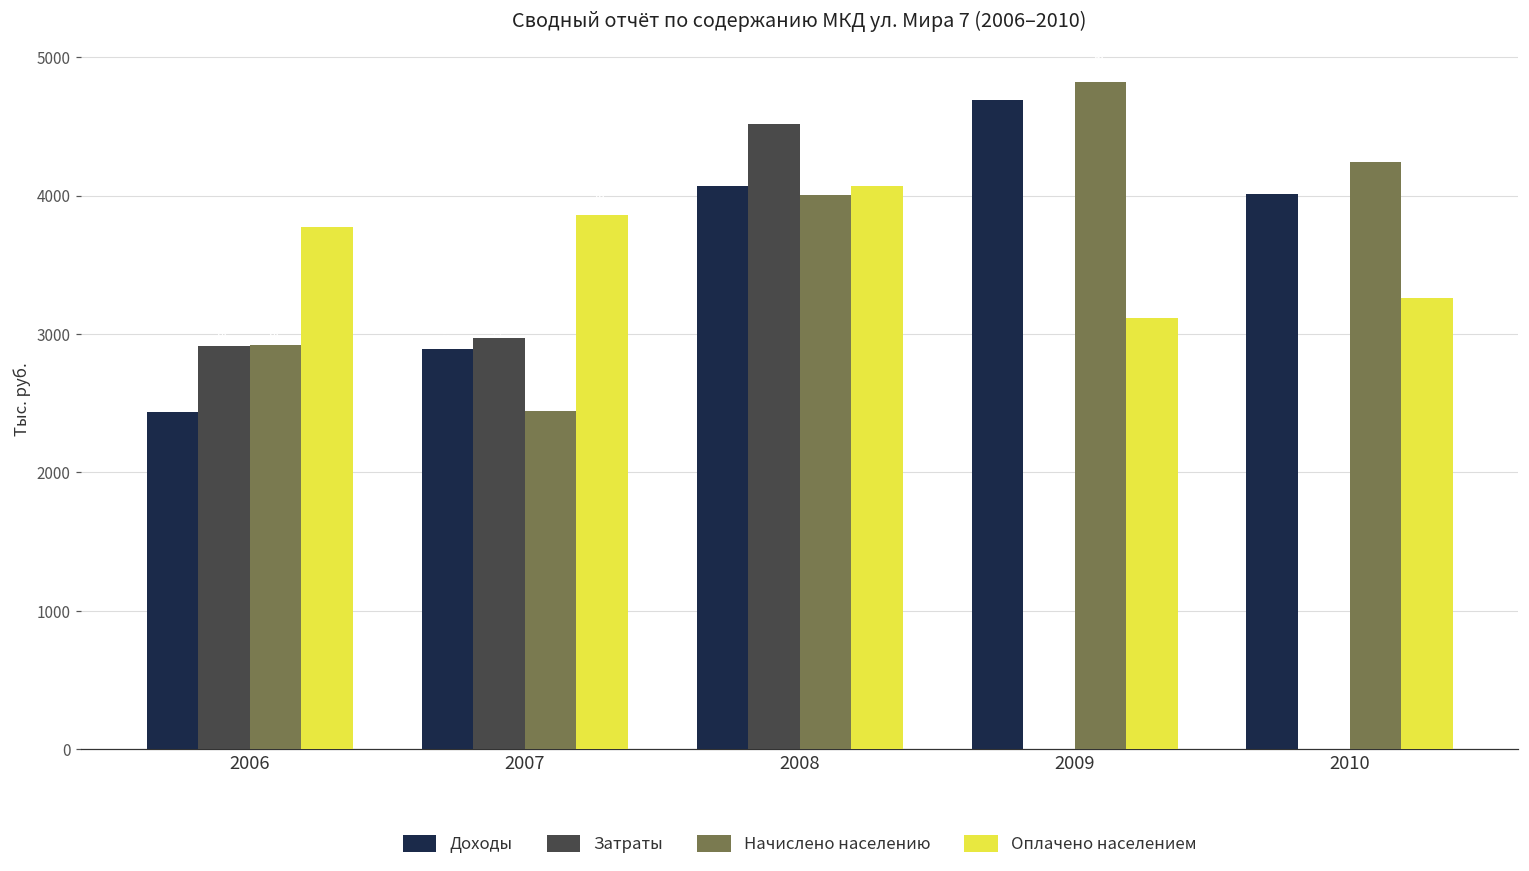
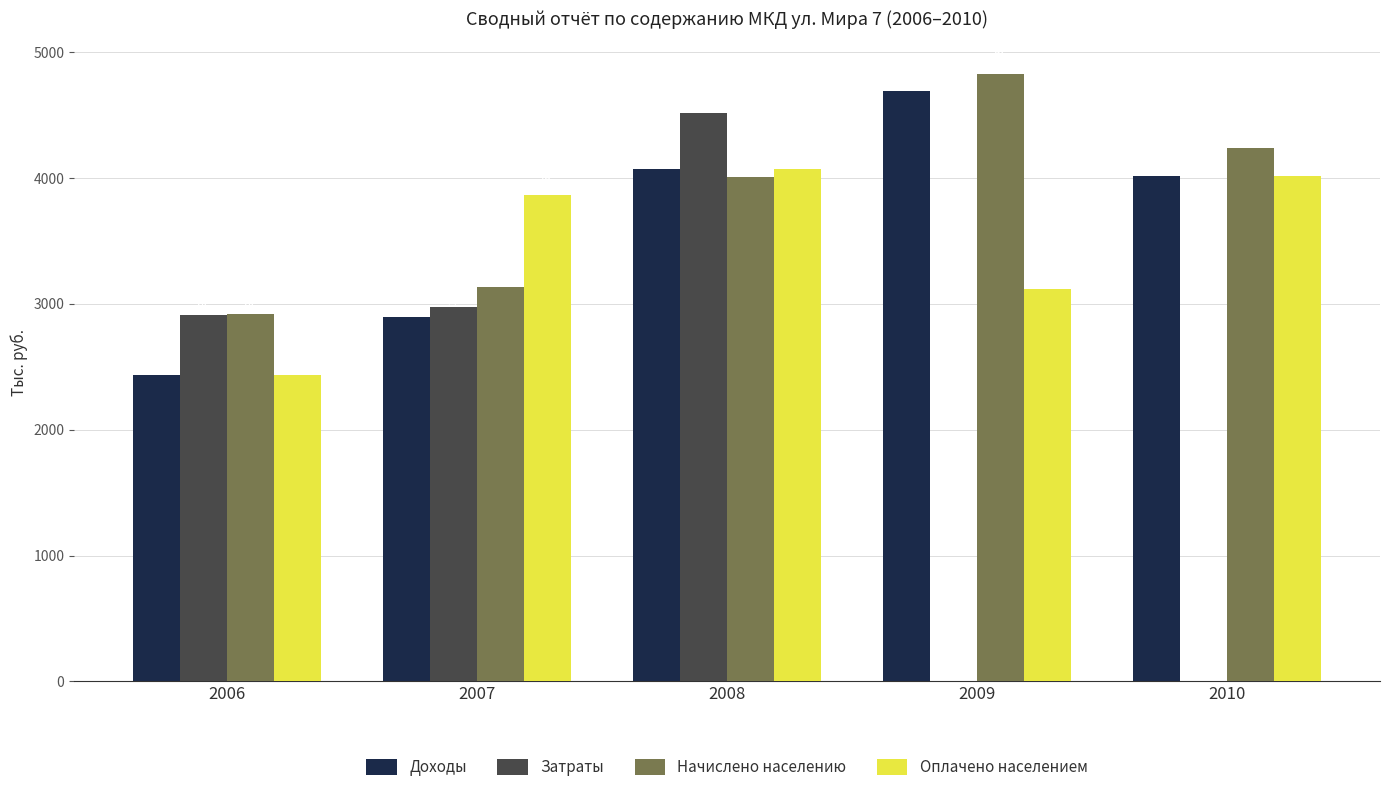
  {
    "Начислено населению": {
      "2006": 2920,
-     "2007": 2440,
+     "2007": 3130,
      "2008": 4010,
      "2009": 4820,
      "2010": 4240
    },
    "Оплачено населением": {
-     "2006": 3770,
+     "2006": 2430,
      "2007": 3860,
      "2008": 4070,
      "2009": 3120,
-     "2010": 3260
+     "2010": 4010
    }
  }
